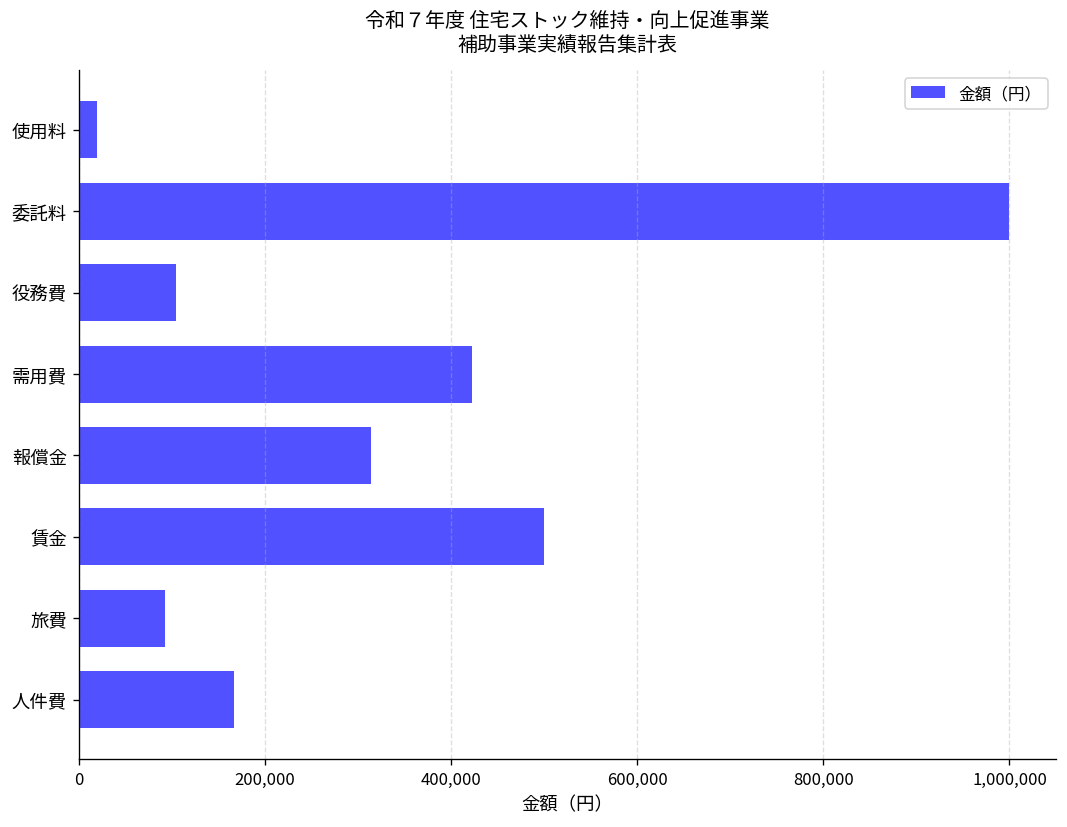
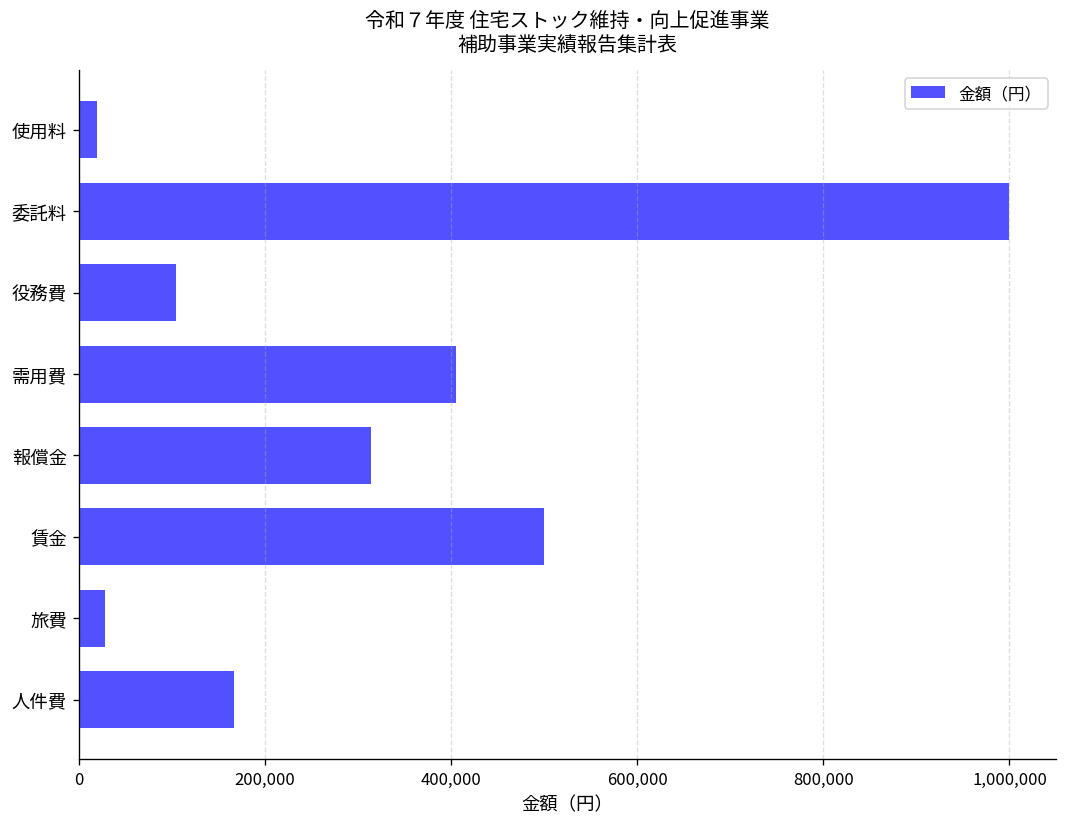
  {
    "使用料": "20,000",
    "委託料": "1,000,000",
    "役務費": "110,000",
-   "需用費": "420,000",
+   "需用費": "410,000",
    "報償金": "310,000",
    "賃金": "500,000",
-   "旅費": "90,000",
+   "旅費": "30,000",
    "人件費": "170,000"
  }
